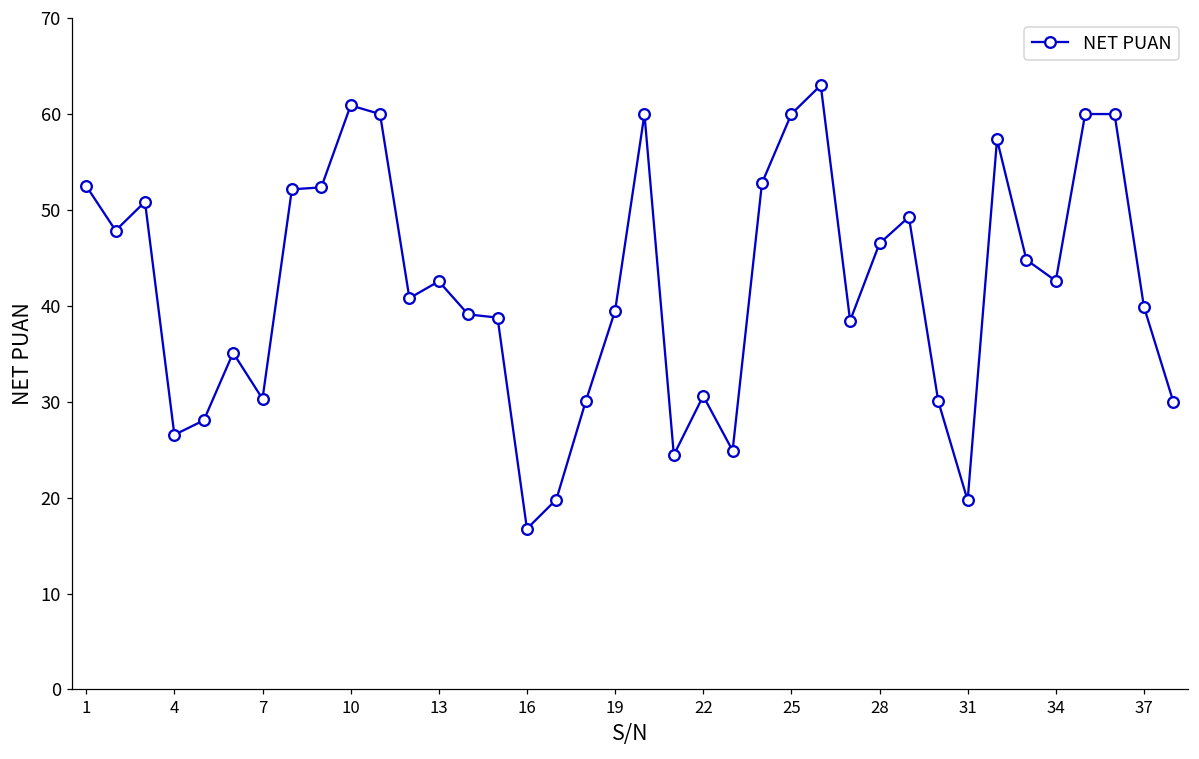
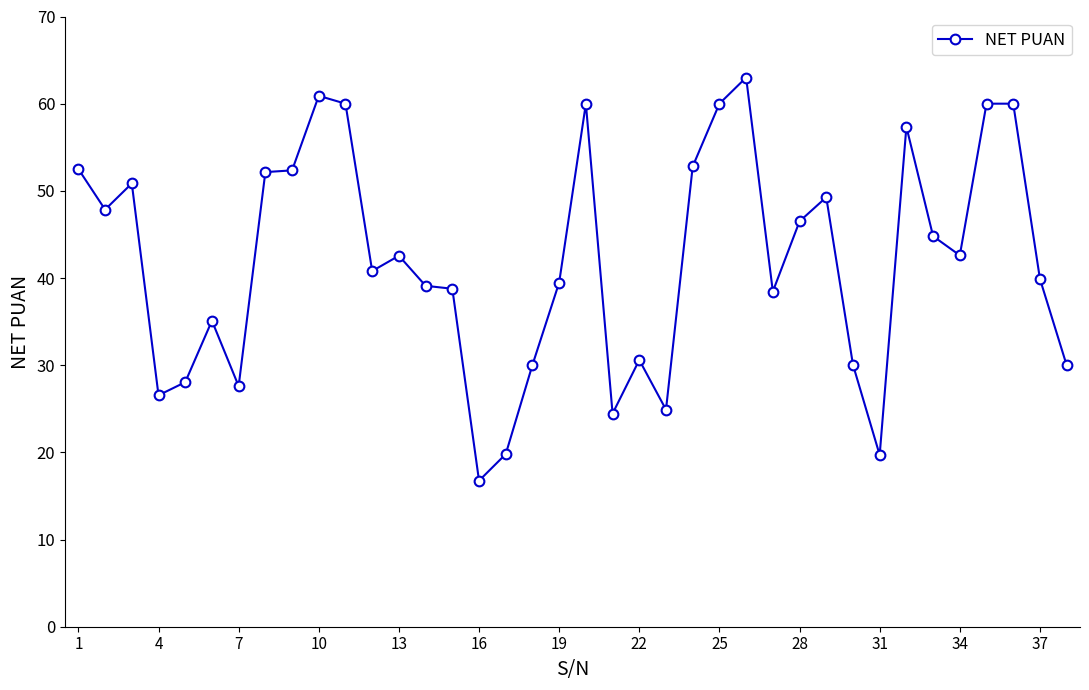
  {
    "1": 53,
    "4": 27,
-   "7": 30,
+   "7": 28,
    "10": 61,
    "13": 43,
    "16": 17,
    "19": 39,
    "22": 31,
    "25": 60,
    "28": 47,
    "31": 20,
    "34": 43,
    "37": 40
  }
